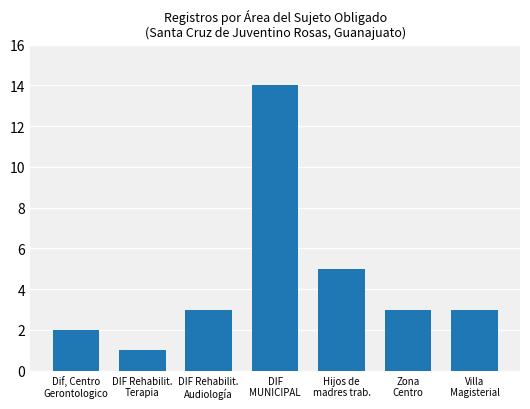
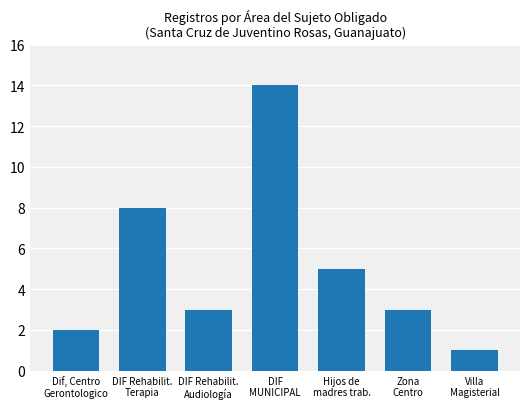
  {
    "Dif, Centro Gerontologico": 2,
-   "DIF Rehabilit. Terapia": 1,
+   "DIF Rehabilit. Terapia": 8,
    "DIF Rehabilit. Audiología": 3,
    "DIF MUNICIPAL": 14,
    "Hijos de madres trab.": 5,
    "Zona Centro": 3,
-   "Villa Magisterial": 3
+   "Villa Magisterial": 1
  }
